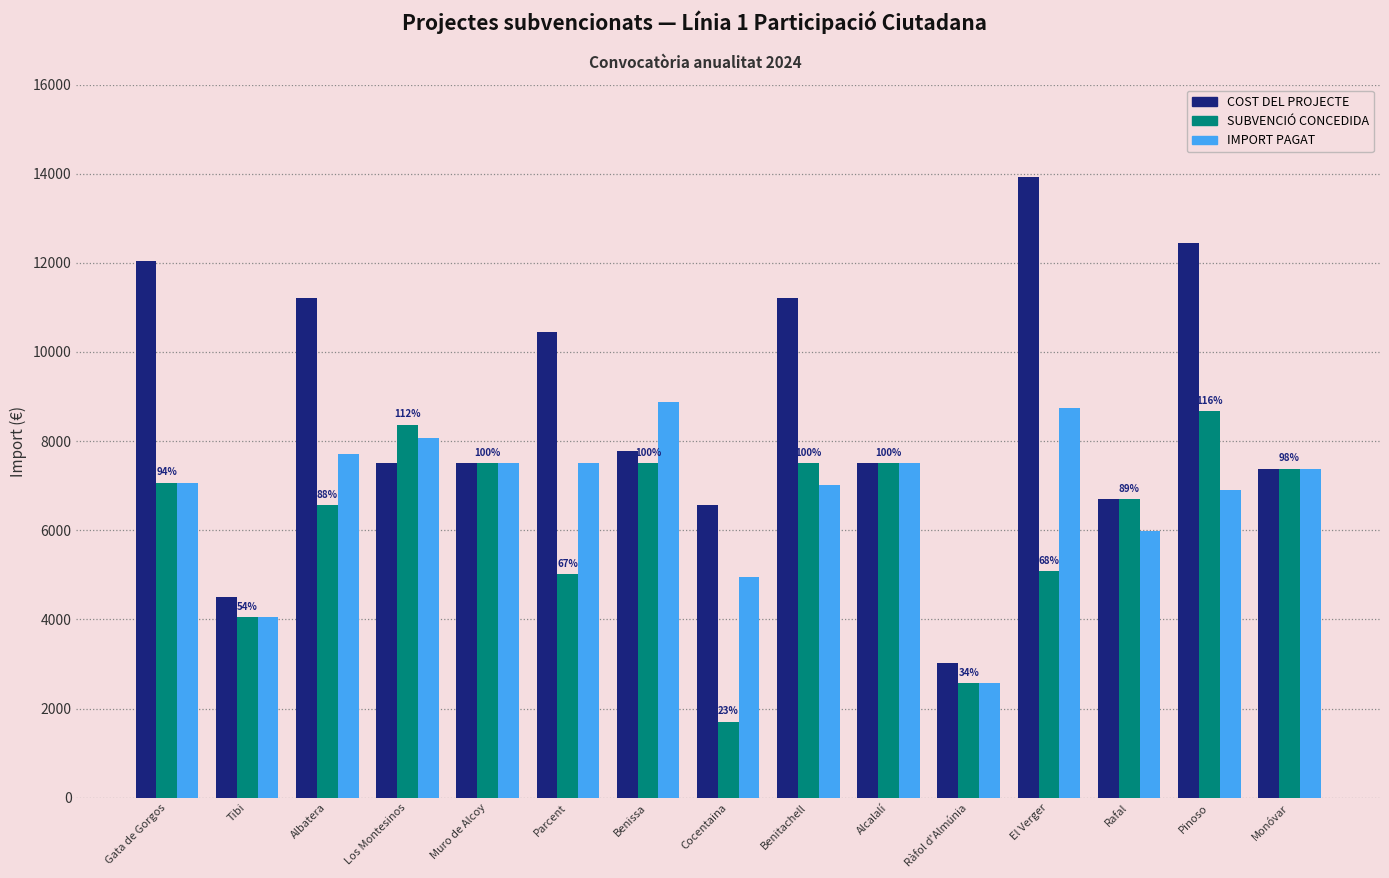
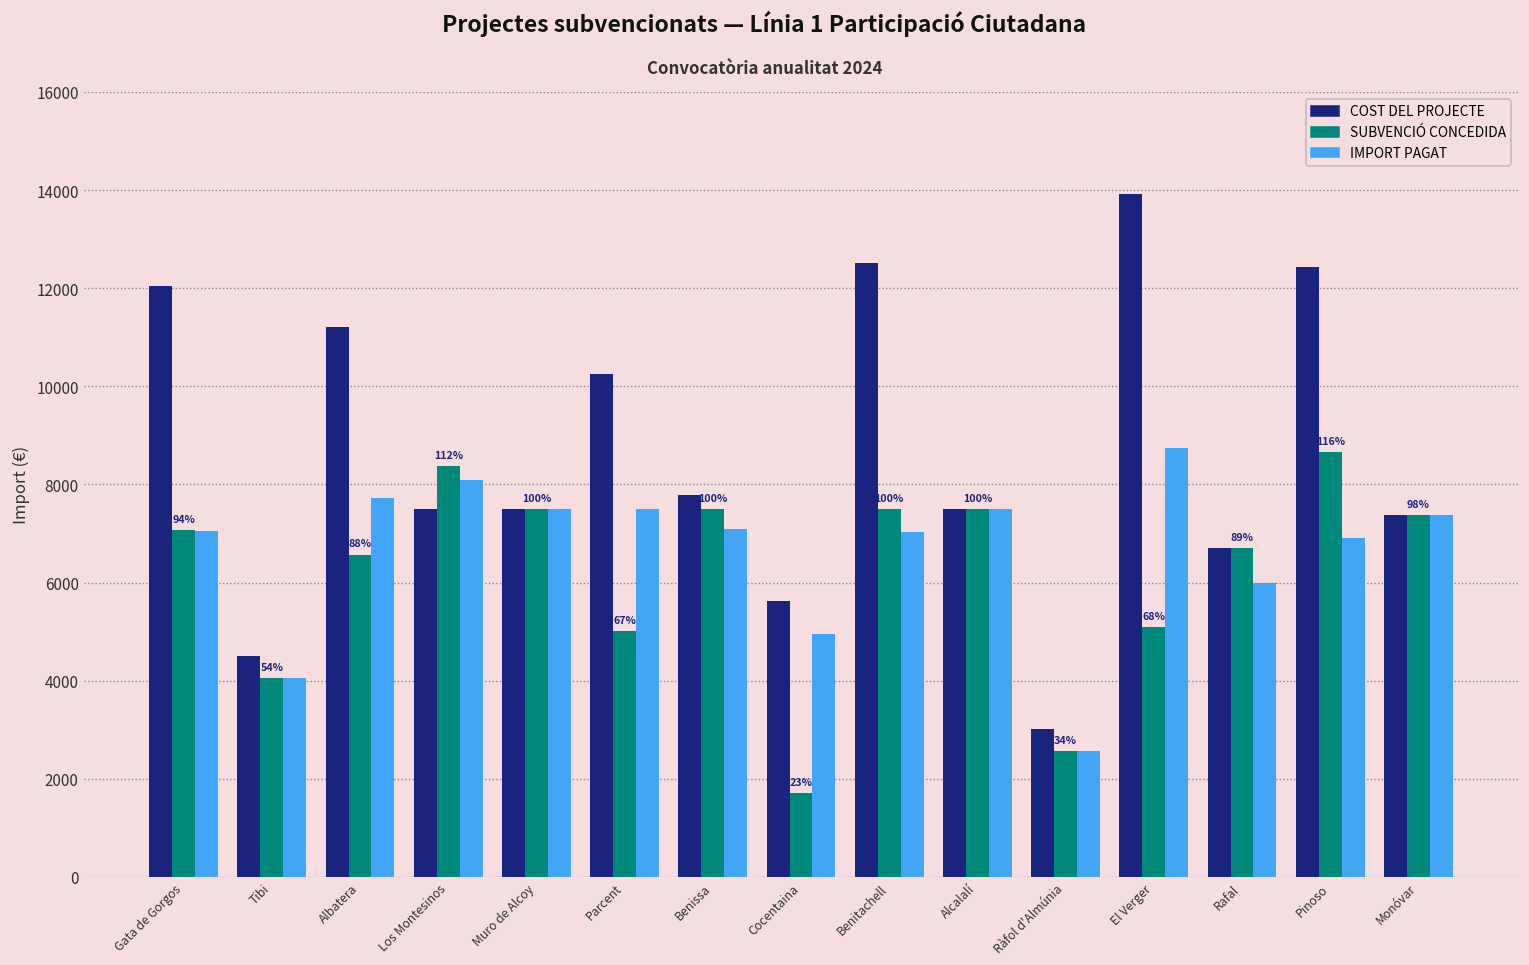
  {
    "COST DEL PROJECTE": {
      "Gata de Gorgos": 12000,
      "Tibi": 4500,
      "Albatera": 11200,
      "Los Montesinos": 7500,
      "Muro de Alcoy": 7500,
-     "Parcent": 10400,
+     "Parcent": 10300,
      "Benissa": 7800,
-     "Cocentaina": 6600,
-     "Benitachell": 11200,
+     "Cocentaina": 5600,
+     "Benitachell": 12500,
      "Alcalalí": 7500,
      "Ràfol d'Almúnia": 3000,
      "El Verger": 13900,
      "Rafal": 6700,
      "Pinoso": 12400,
      "Monóvar": 7400
    },
    "IMPORT PAGAT": {
      "Gata de Gorgos": 7100,
      "Tibi": 4000,
      "Albatera": 7700,
      "Los Montesinos": 8100,
      "Muro de Alcoy": 7500,
      "Parcent": 7500,
-     "Benissa": 8900,
+     "Benissa": 7100,
      "Cocentaina": 4900,
      "Benitachell": 7000,
      "Alcalalí": 7500,
      "Ràfol d'Almúnia": 2600,
      "El Verger": 8800,
      "Rafal": 6000,
      "Pinoso": 6900,
      "Monóvar": 7400
    }
  }
